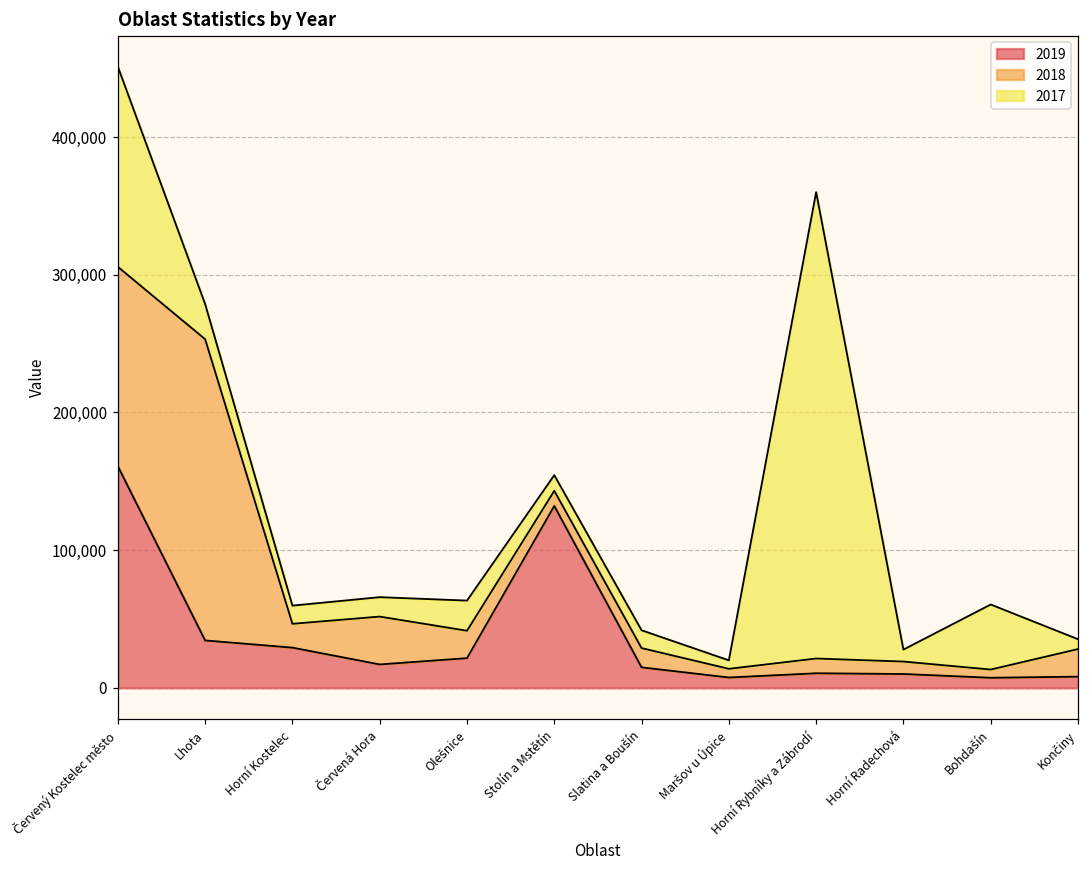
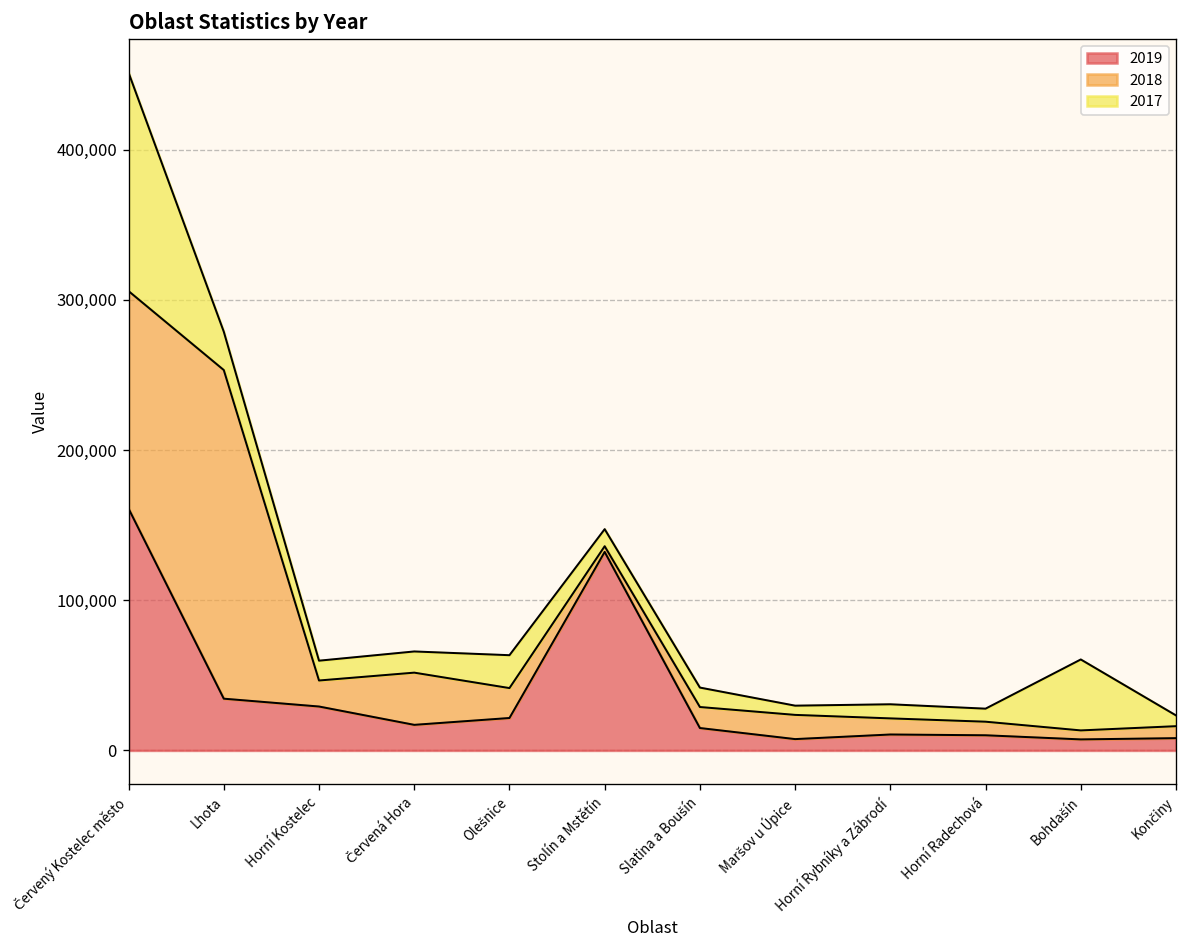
  {
    "2019": {
      "Červený Kostelec město": "161,000",
      "Lhota": "34,000",
      "Horní Kostelec": "29,000",
      "Červená Hora": "17,000",
      "Olešnice": "22,000",
      "Stolín a Mstětín": "132,000",
      "Slatina a Boušín": "15,000",
      "Maršov u Úpice": "8,000",
      "Horní Rybníky a Zábrodí": "11,000",
      "Horní Radechová": "10,000",
      "Bohdašín": "7,000",
      "Končiny": "8,000"
    },
    "2018": {
      "Červený Kostelec město": "145,000",
      "Lhota": "219,000",
      "Horní Kostelec": "17,000",
      "Červená Hora": "35,000",
      "Olešnice": "20,000",
-     "Stolín a Mstětín": "11,000",
+     "Stolín a Mstětín": "4,000",
      "Slatina a Boušín": "14,000",
-     "Maršov u Úpice": "6,000",
+     "Maršov u Úpice": "16,000",
      "Horní Rybníky a Zábrodí": "11,000",
      "Horní Radechová": "9,000",
      "Bohdašín": "6,000",
-     "Končiny": "20,000"
+     "Končiny": "8,000"
    },
    "2017": {
      "Červený Kostelec město": "145,000",
      "Lhota": "26,000",
      "Horní Kostelec": "13,000",
      "Červená Hora": "14,000",
      "Olešnice": "22,000",
      "Stolín a Mstětín": "11,000",
      "Slatina a Boušín": "13,000",
      "Maršov u Úpice": "6,000",
-     "Horní Rybníky a Zábrodí": "339,000",
+     "Horní Rybníky a Zábrodí": "9,000",
      "Horní Radechová": "9,000",
      "Bohdašín": "47,000",
      "Končiny": "7,000"
    }
  }
